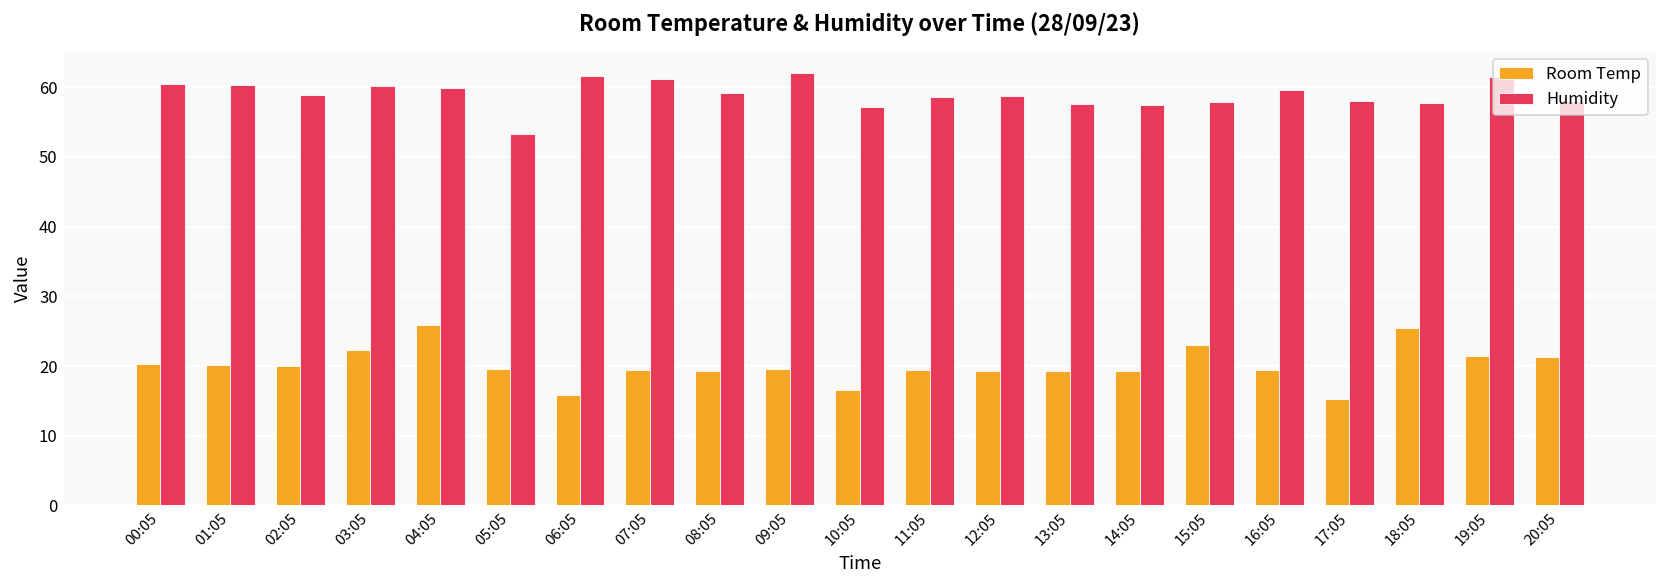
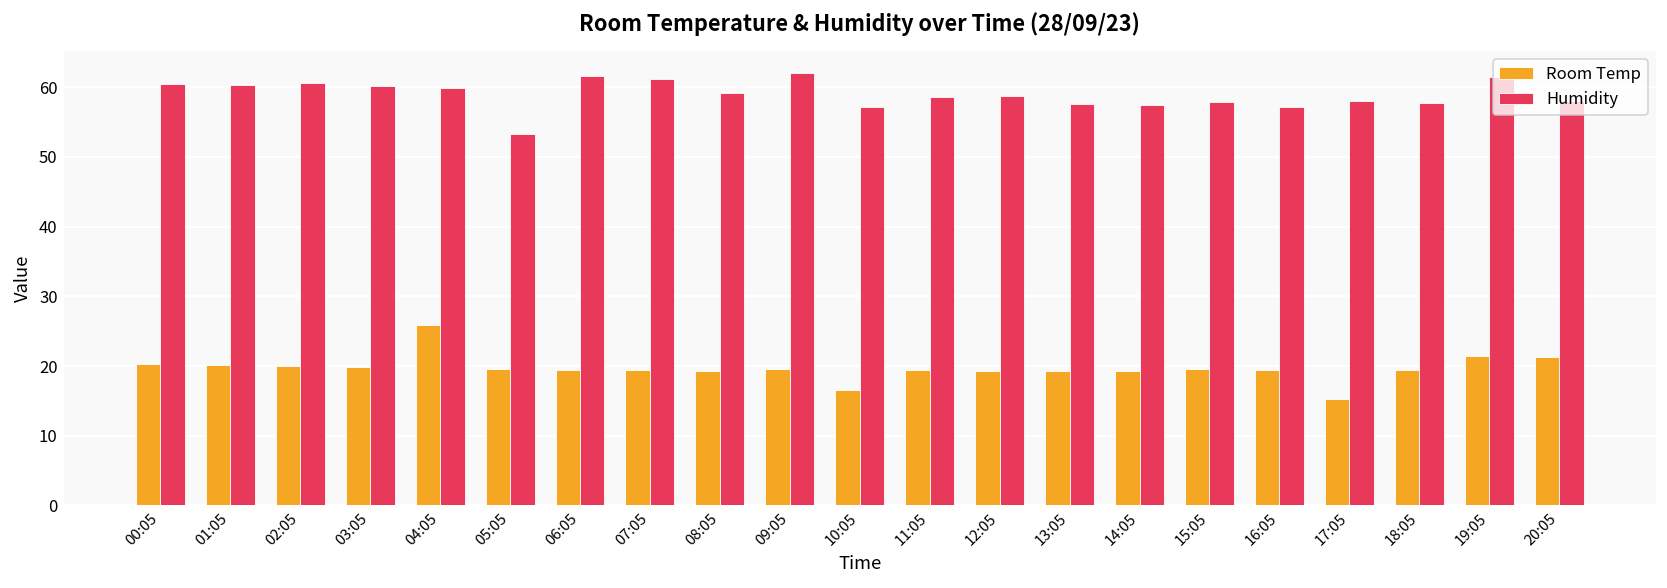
  {
    "Room Temp": {
      "00:05": 20,
      "01:05": 20,
      "02:05": 20,
-     "03:05": 22,
+     "03:05": 20,
      "04:05": 26,
      "05:05": 20,
-     "06:05": 16,
+     "06:05": 19,
      "07:05": 19,
      "08:05": 19,
      "09:05": 20,
      "10:05": 17,
      "11:05": 19,
      "12:05": 19,
      "13:05": 19,
      "14:05": 19,
-     "15:05": 23,
+     "15:05": 20,
      "16:05": 19,
      "17:05": 15,
-     "18:05": 25,
+     "18:05": 20,
      "19:05": 22,
      "20:05": 21
    },
    "Humidity": {
      "00:05": 61,
      "01:05": 60,
-     "02:05": 59,
+     "02:05": 61,
      "03:05": 60,
      "04:05": 60,
      "05:05": 53,
      "06:05": 62,
      "07:05": 61,
      "08:05": 59,
      "09:05": 62,
      "10:05": 57,
      "11:05": 59,
      "12:05": 59,
      "13:05": 58,
      "14:05": 57,
      "15:05": 58,
-     "16:05": 60,
+     "16:05": 57,
      "17:05": 58,
      "18:05": 58
    }
  }
